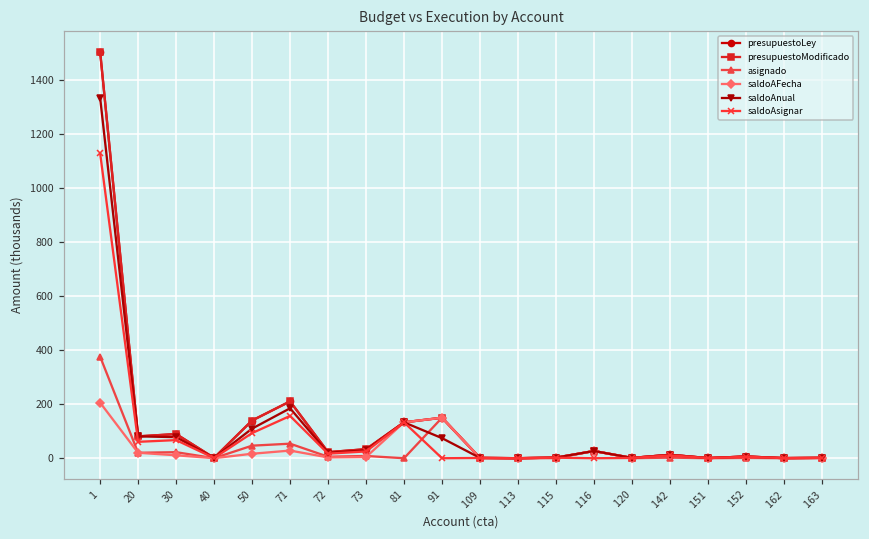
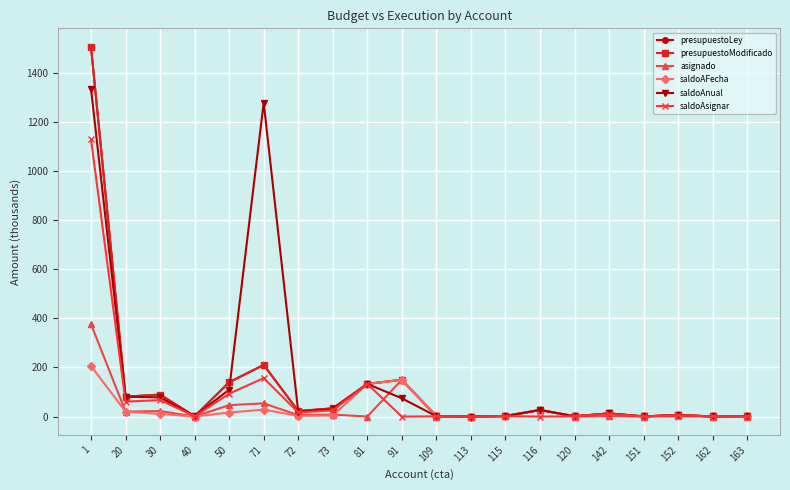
  {
    "saldoAnual": {
      "1": 1340,
      "30": 80,
      "50": 110,
-     "71": 180,
+     "71": 1280,
      "91": 70
    }
  }
